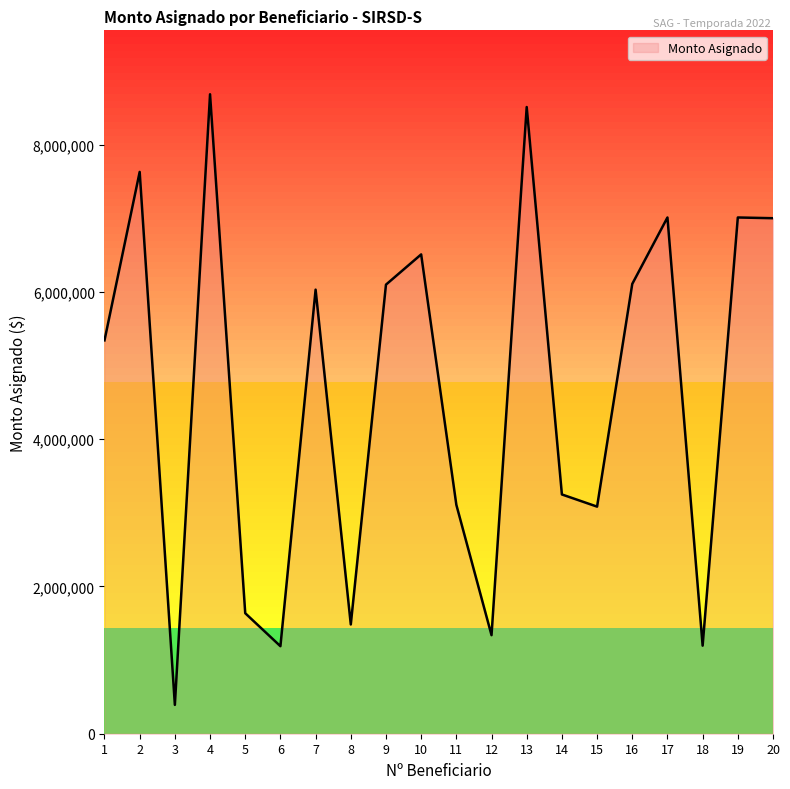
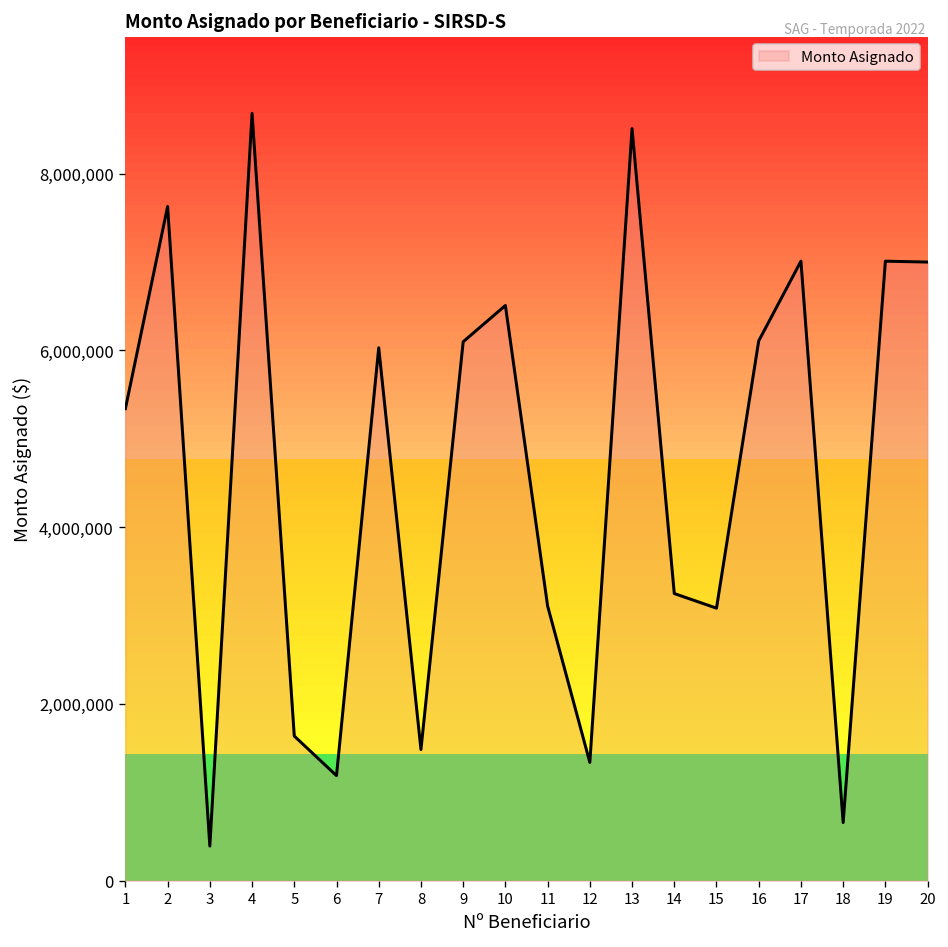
  {
    "1": "5,300,000",
    "2": "7,600,000",
    "3": "400,000",
    "4": "8,700,000",
    "5": "1,600,000",
    "6": "1,200,000",
    "7": "6,000,000",
    "8": "1,500,000",
    "9": "6,100,000",
    "10": "6,500,000",
    "11": "3,100,000",
    "12": "1,300,000",
    "13": "8,500,000",
    "14": "3,200,000",
    "15": "3,100,000",
    "16": "6,100,000",
    "17": "7,000,000",
-   "18": "1,200,000",
+   "18": "700,000",
    "19": "7,000,000",
    "20": "7,000,000"
  }
